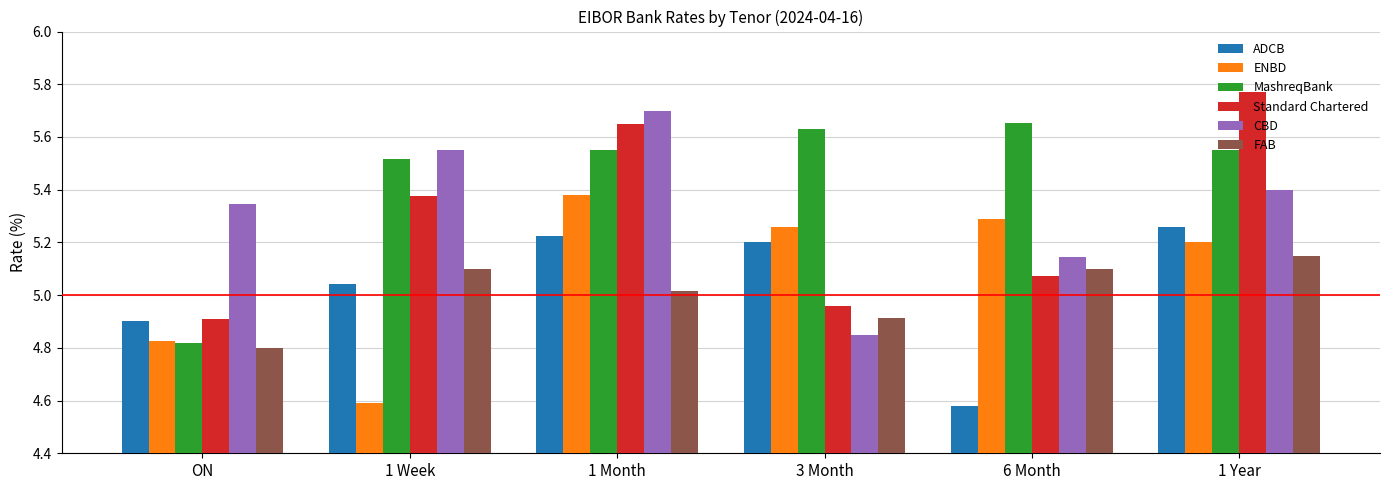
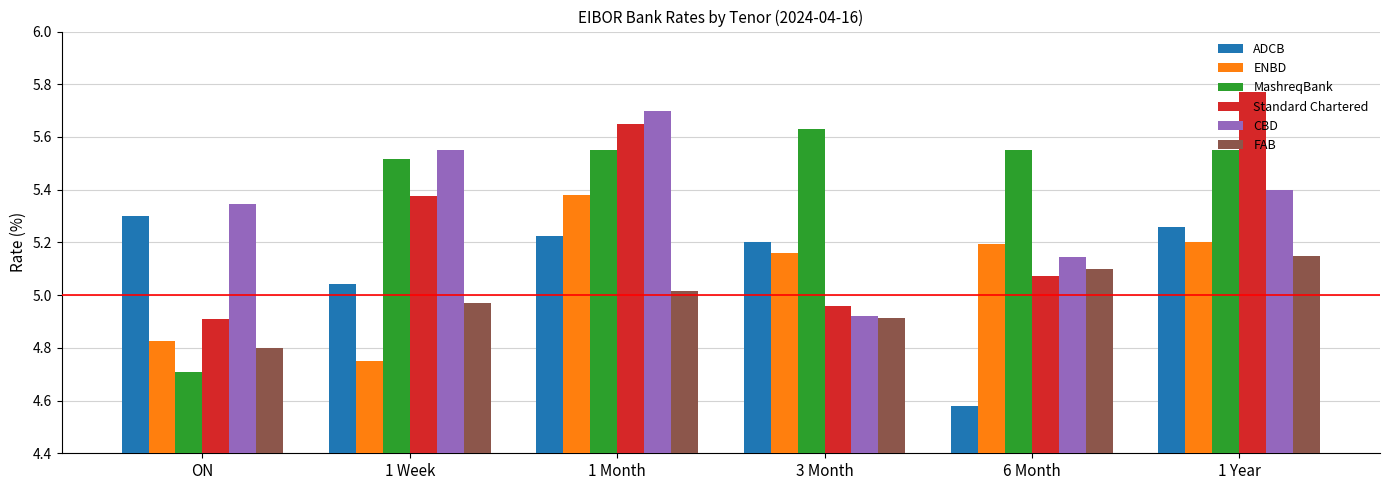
  {
    "ADCB": {
-     "ON": 4.9,
+     "ON": 5.3,
      "1 Week": 5.04,
      "1 Month": 5.22,
      "3 Month": 5.2,
      "6 Month": 4.58,
      "1 Year": 5.26
    },
    "ENBD": {
      "ON": 4.83,
-     "1 Week": 4.59,
+     "1 Week": 4.75,
      "1 Month": 5.38,
-     "3 Month": 5.26,
-     "6 Month": 5.29,
+     "3 Month": 5.16,
+     "6 Month": 5.19,
      "1 Year": 5.20
    },
    "MashreqBank": {
-     "ON": 4.82,
+     "ON": 4.71,
      "1 Week": 5.52,
      "1 Month": 5.55,
      "3 Month": 5.63,
-     "6 Month": 5.65,
+     "6 Month": 5.55,
      "1 Year": 5.55
    },
    "Standard Chartered": {
      "ON": 4.91,
      "1 Week": 5.38,
      "1 Month": 5.65,
      "3 Month": 4.96,
      "6 Month": 5.07,
      "1 Year": 5.77
    },
    "CBD": {
      "ON": 5.34,
      "1 Week": 5.55,
      "1 Month": 5.70,
-     "3 Month": 4.85,
+     "3 Month": 4.92,
      "6 Month": 5.15,
      "1 Year": 5.40
    },
    "FAB": {
      "ON": 4.80,
-     "1 Week": 5.10,
+     "1 Week": 4.97,
      "1 Month": 5.02,
      "3 Month": 4.91,
      "6 Month": 5.10,
      "1 Year": 5.15
    }
  }
